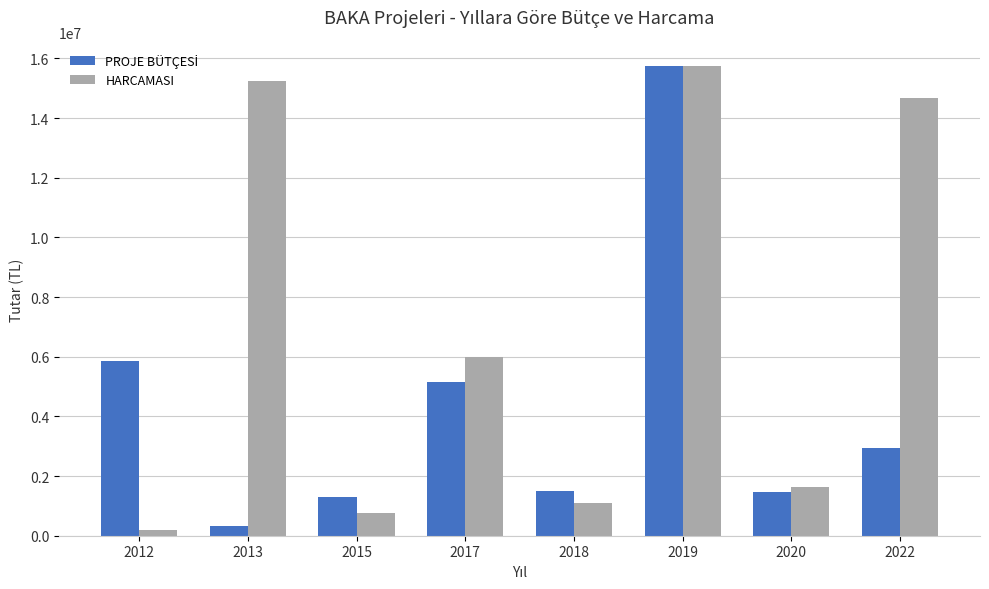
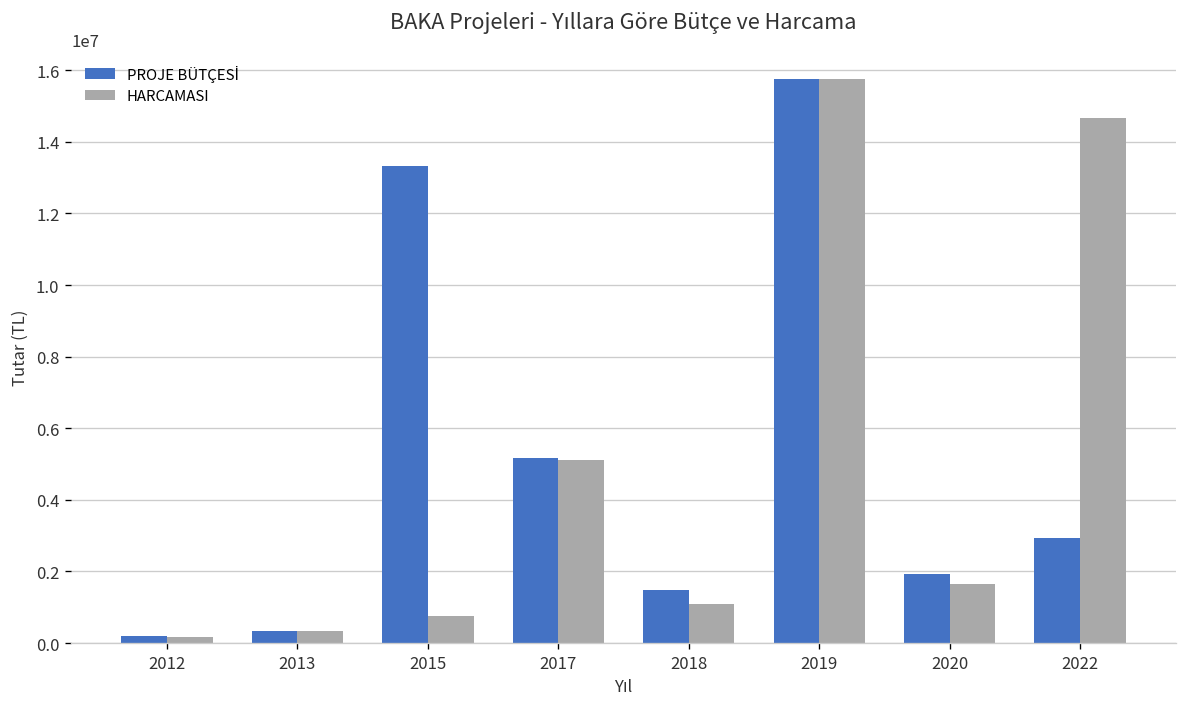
  {
    "PROJE BÜTÇESİ": {
-     "2012": 5900000,
+     "2012": 200000,
      "2013": 300000,
-     "2015": 1300000,
+     "2015": 13300000,
      "2017": 5200000,
      "2018": 1500000,
      "2019": 15700000,
-     "2020": 1500000,
+     "2020": 1900000,
      "2022": 2900000
    },
    "HARCAMASI": {
      "2012": 200000,
-     "2013": 15300000,
+     "2013": 300000,
      "2015": 800000,
-     "2017": 6000000,
+     "2017": 5100000,
      "2018": 1100000,
      "2019": 15700000,
      "2020": 1600000,
      "2022": 14700000
    }
  }
